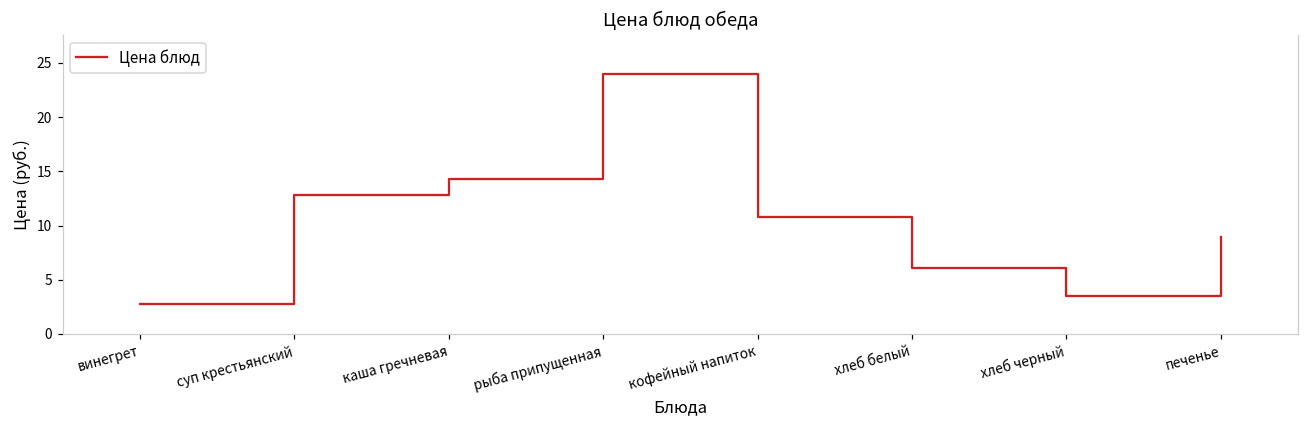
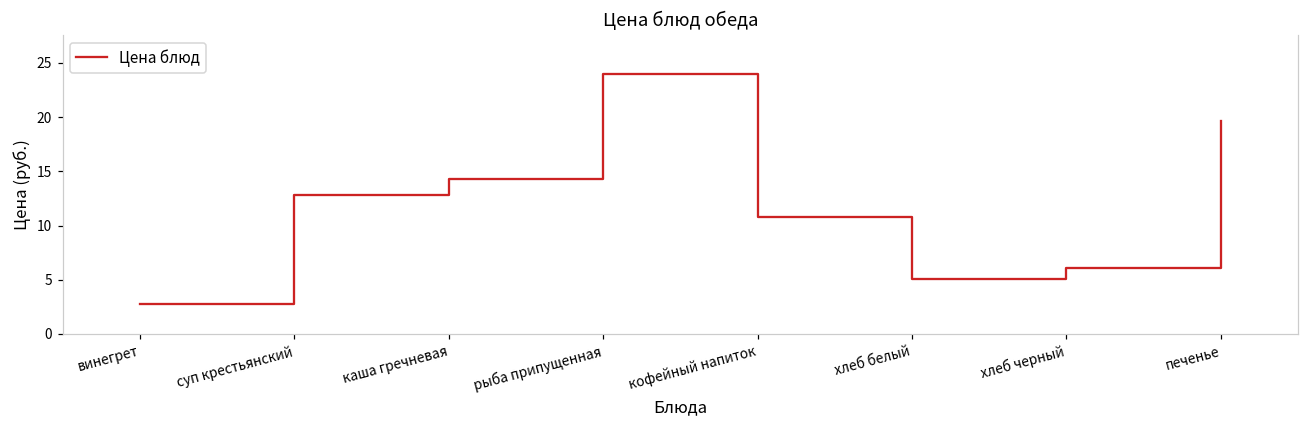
  {
    "винегрет": 3,
    "суп крестьянский": 13,
    "каша гречневая": 14,
    "рыба припущенная": 24,
    "кофейный напиток": 11,
-   "хлеб белый": 6,
-   "хлеб черный": 4,
-   "печенье": 9
+   "хлеб белый": 5,
+   "хлеб черный": 6,
+   "печенье": 20
  }
